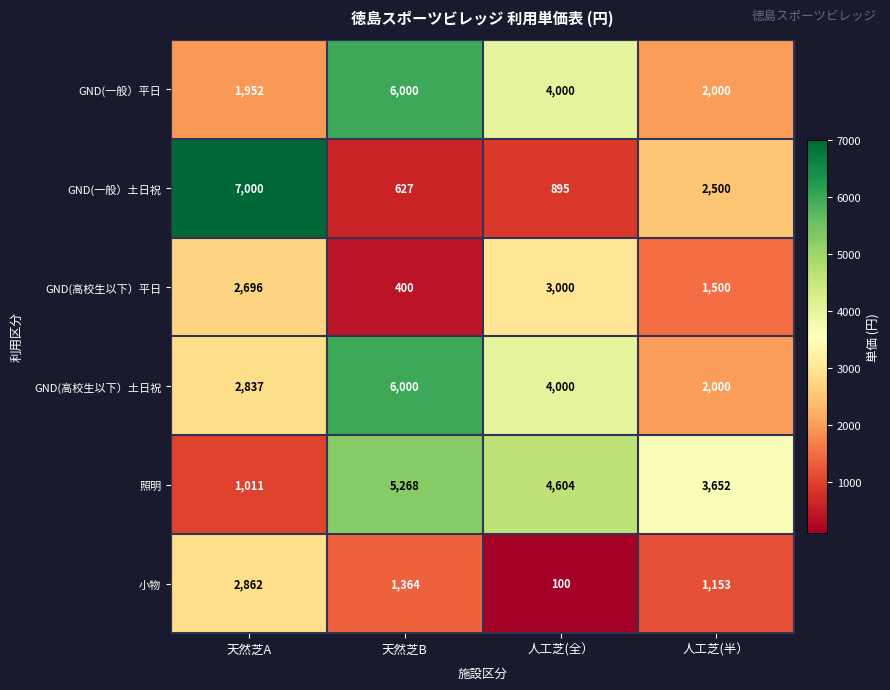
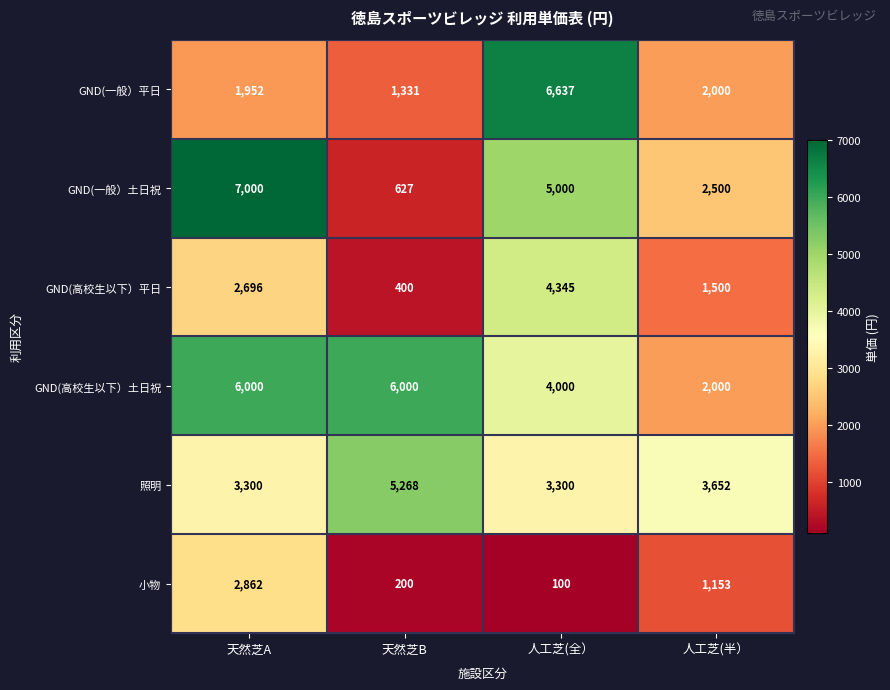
  {
    "GND(一般）平日": {
      "天然芝A": "1,952",
-     "天然芝B": "6,000",
-     "人工芝(全）": "4,000",
+     "天然芝B": "1,331",
+     "人工芝(全）": "6,637",
      "人工芝(半）": "2,000"
    },
    "GND(一般）土日祝": {
      "天然芝A": "7,000",
      "天然芝B": "627",
-     "人工芝(全）": "895",
+     "人工芝(全）": "5,000",
      "人工芝(半）": "2,500"
    },
    "GND(高校生以下）平日": {
      "天然芝A": "2,696",
      "天然芝B": "400",
-     "人工芝(全）": "3,000",
+     "人工芝(全）": "4,345",
      "人工芝(半）": "1,500"
    },
    "GND(高校生以下）土日祝": {
-     "天然芝A": "2,837",
+     "天然芝A": "6,000",
      "天然芝B": "6,000",
      "人工芝(全）": "4,000",
      "人工芝(半）": "2,000"
    },
    "照明": {
-     "天然芝A": "1,011",
+     "天然芝A": "3,300",
      "天然芝B": "5,268",
-     "人工芝(全）": "4,604",
+     "人工芝(全）": "3,300",
      "人工芝(半）": "3,652"
    },
    "小物": {
      "天然芝A": "2,862",
-     "天然芝B": "1,364",
+     "天然芝B": "200",
      "人工芝(全）": "100",
      "人工芝(半）": "1,153"
    }
  }
